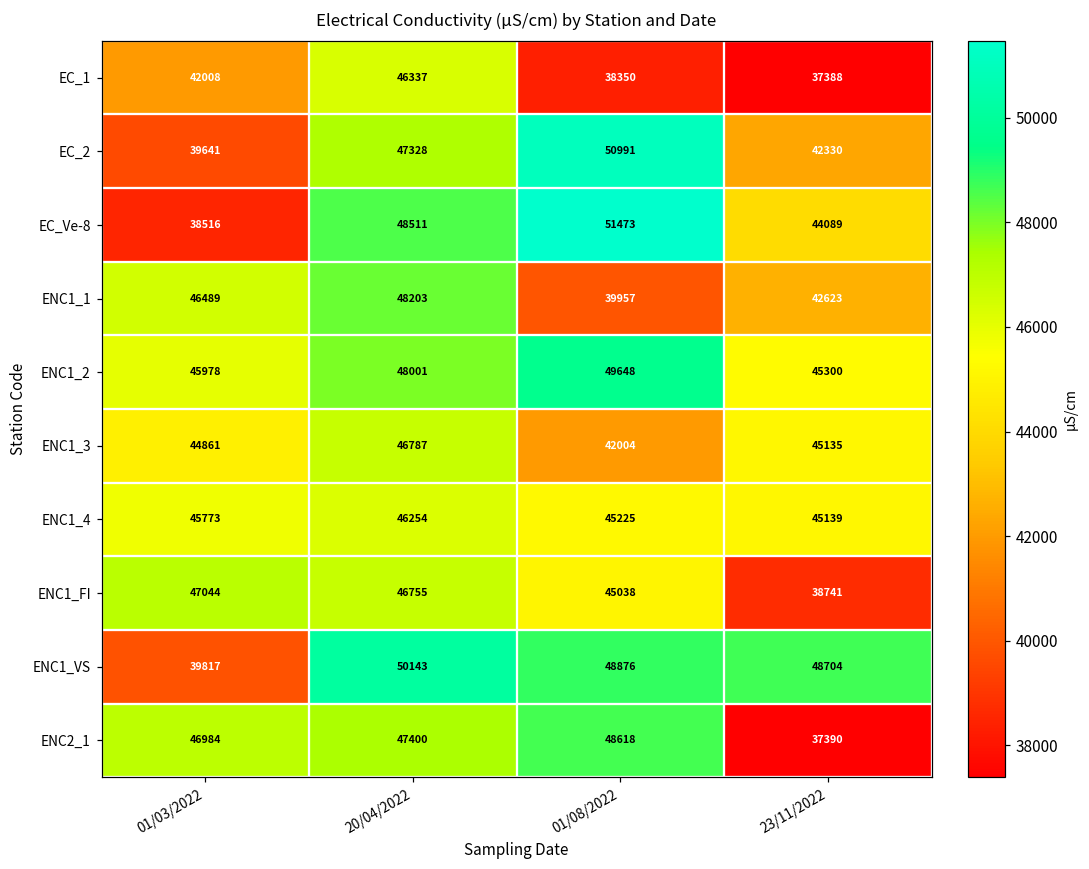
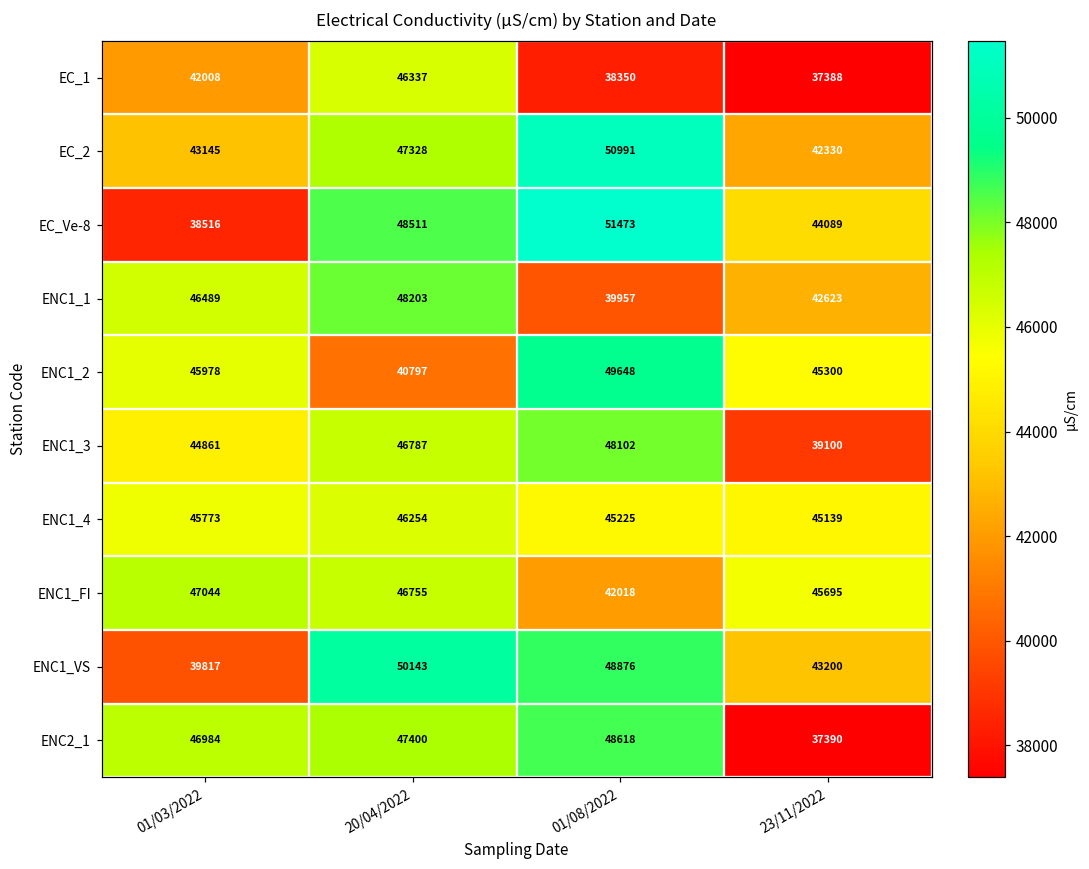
  {
    "EC_1": {
      "01/03/2022": 42008,
      "20/04/2022": 46337,
      "01/08/2022": 38350,
      "23/11/2022": 37388
    },
    "EC_2": {
-     "01/03/2022": 39641,
+     "01/03/2022": 43145,
      "20/04/2022": 47328,
      "01/08/2022": 50991,
      "23/11/2022": 42330
    },
    "EC_Ve-8": {
      "01/03/2022": 38516,
      "20/04/2022": 48511,
      "01/08/2022": 51473,
      "23/11/2022": 44089
    },
    "ENC1_1": {
      "01/03/2022": 46489,
      "20/04/2022": 48203,
      "01/08/2022": 39957,
      "23/11/2022": 42623
    },
    "ENC1_2": {
      "01/03/2022": 45978,
-     "20/04/2022": 48001,
+     "20/04/2022": 40797,
      "01/08/2022": 49648,
      "23/11/2022": 45300
    },
    "ENC1_3": {
      "01/03/2022": 44861,
      "20/04/2022": 46787,
-     "01/08/2022": 42004,
-     "23/11/2022": 45135
+     "01/08/2022": 48102,
+     "23/11/2022": 39100
    },
    "ENC1_4": {
      "01/03/2022": 45773,
      "20/04/2022": 46254,
      "01/08/2022": 45225,
      "23/11/2022": 45139
    },
    "ENC1_FI": {
      "01/03/2022": 47044,
      "20/04/2022": 46755,
-     "01/08/2022": 45038,
-     "23/11/2022": 38741
+     "01/08/2022": 42018,
+     "23/11/2022": 45695
    },
    "ENC1_VS": {
      "01/03/2022": 39817,
      "20/04/2022": 50143,
      "01/08/2022": 48876,
-     "23/11/2022": 48704
+     "23/11/2022": 43200
    },
    "ENC2_1": {
      "01/03/2022": 46984,
      "20/04/2022": 47400,
      "01/08/2022": 48618,
      "23/11/2022": 37390
    }
  }
